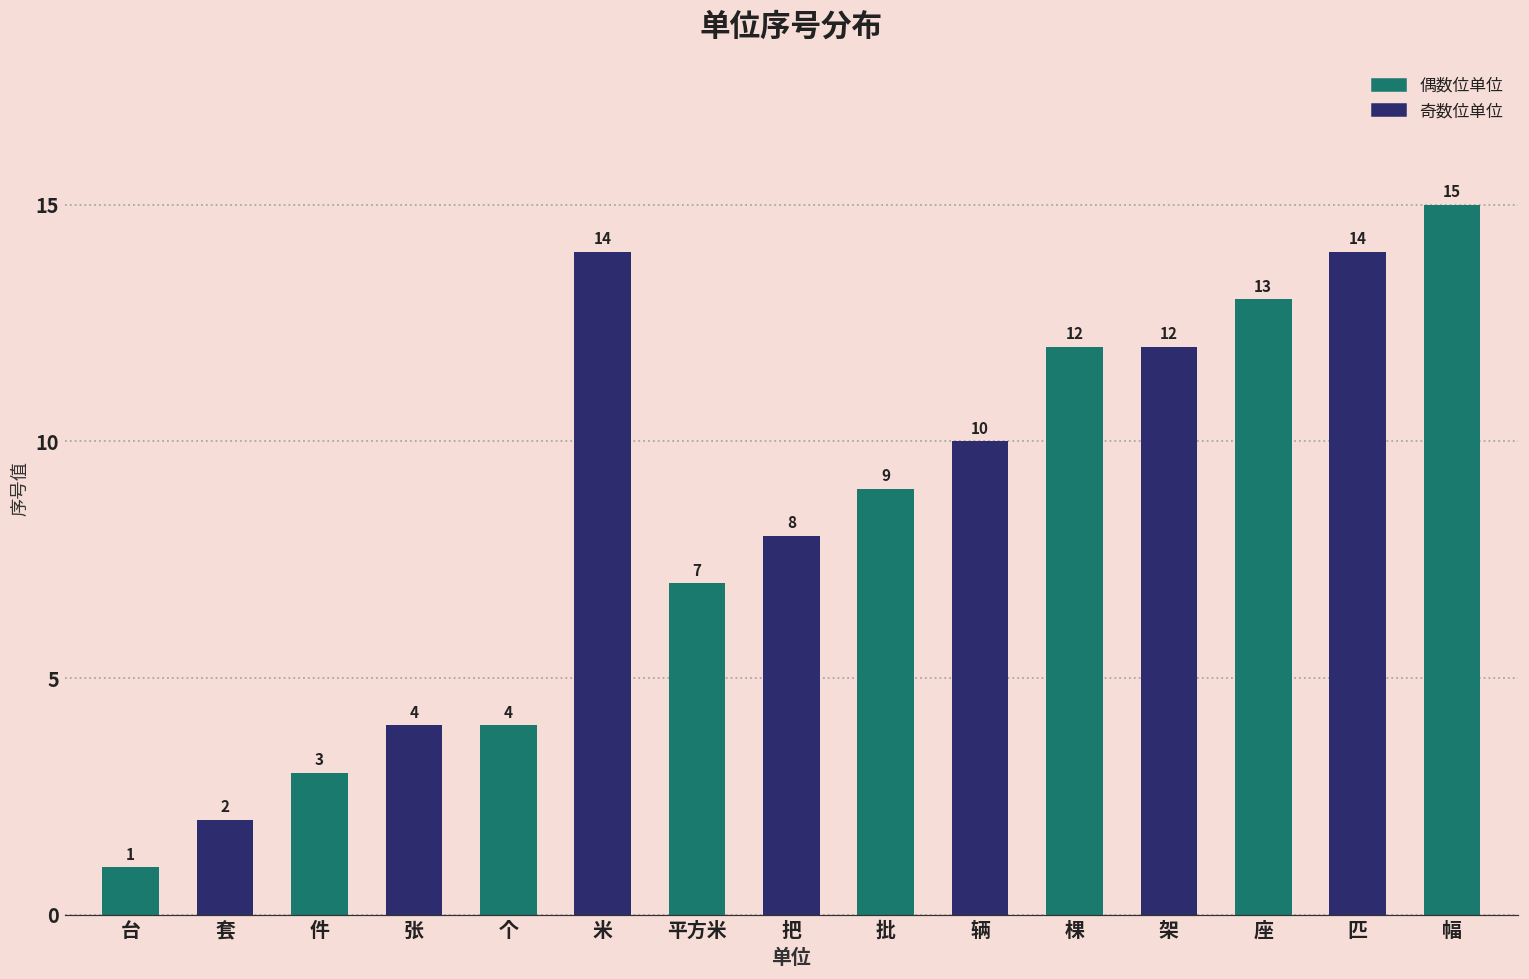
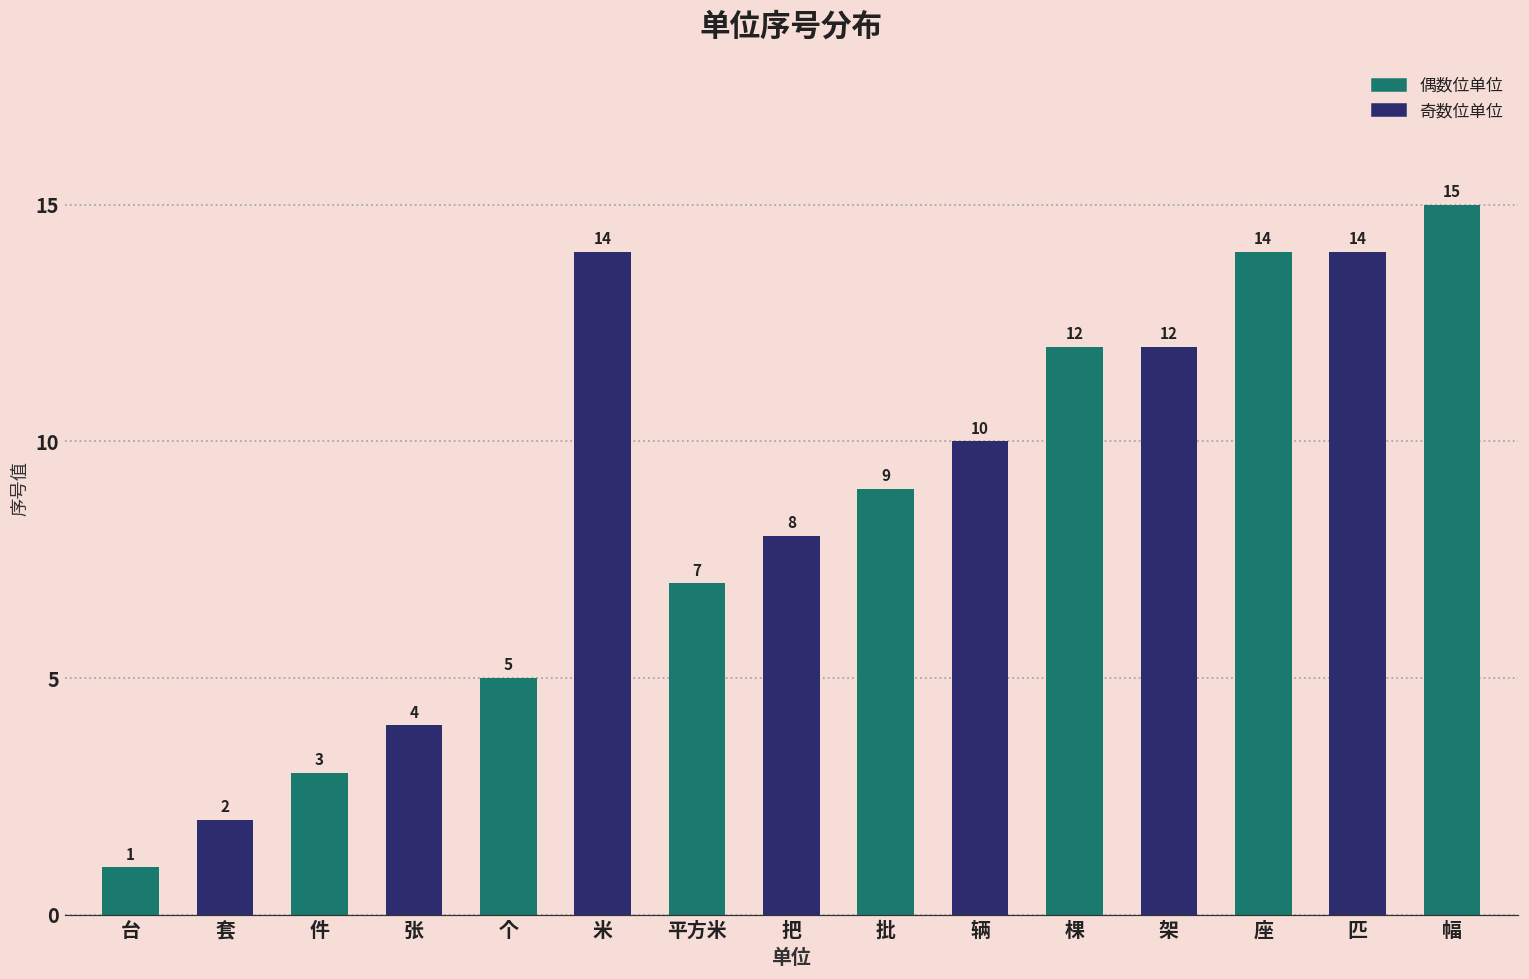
  {
    "台": 1,
    "套": 2,
    "件": 3,
    "张": 4,
-   "个": 4,
+   "个": 5,
    "米": 14,
    "平方米": 7,
    "把": 8,
    "批": 9,
    "辆": 10,
    "棵": 12,
    "架": 12,
-   "座": 13,
+   "座": 14,
    "匹": 14,
    "幅": 15
  }
